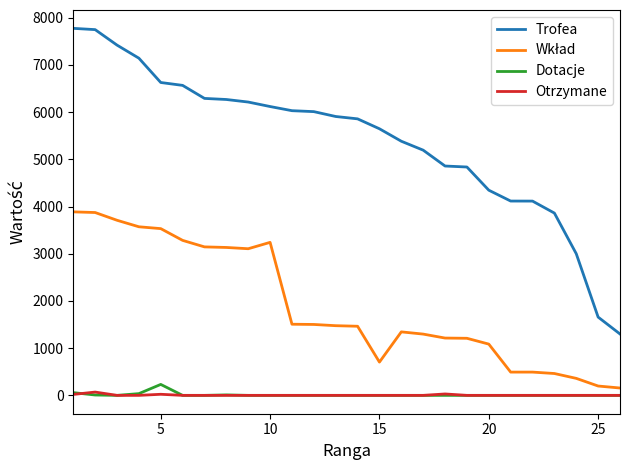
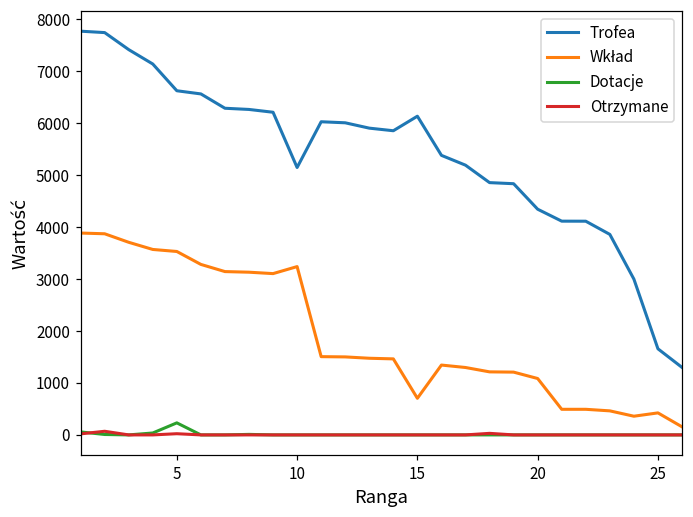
  {
    "Trofea": {
      "5": 6600,
-     "10": 6100,
-     "15": 5600,
+     "10": 5100,
+     "15": 6100,
      "20": 4300,
      "25": 1700
    },
    "Wkład": {
      "5": 3500,
      "10": 3200,
      "15": 700,
      "20": 1100,
-     "25": 200
+     "25": 400
    },
    "Dotacje": {
      "5": 200
    },
    "Otrzymane": {
      "5": 0
    }
  }
